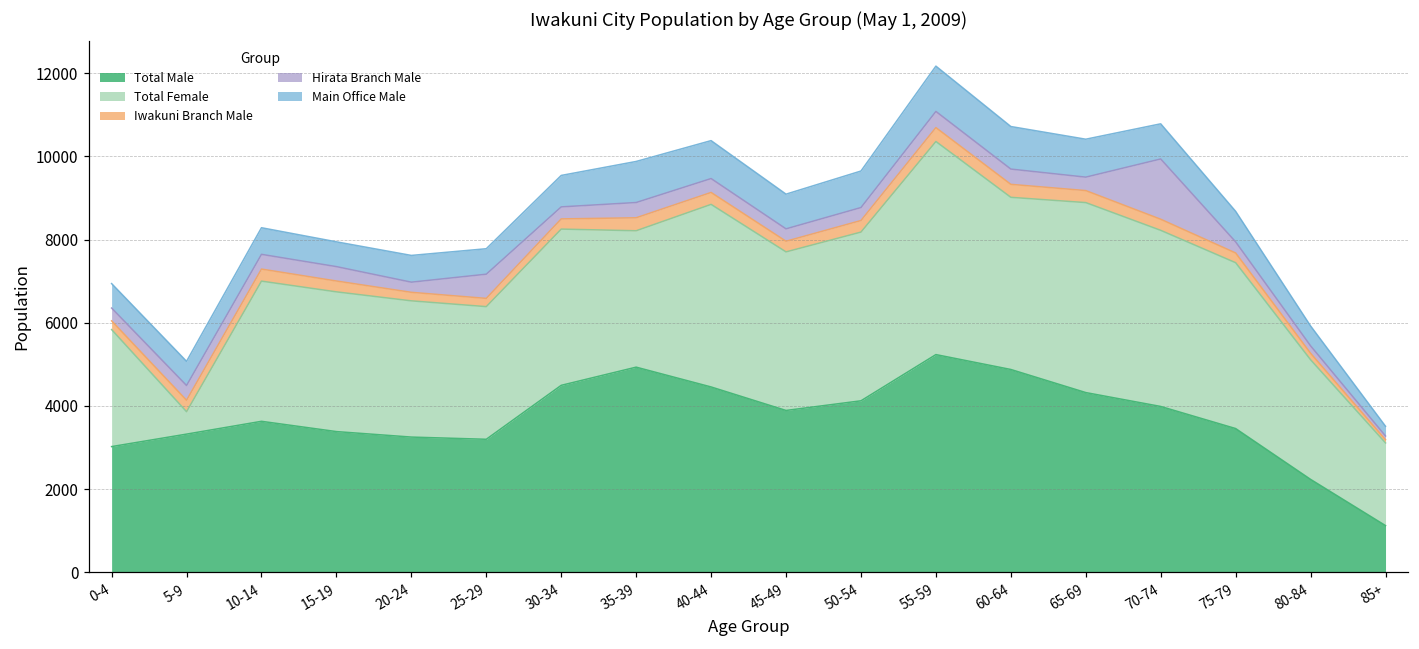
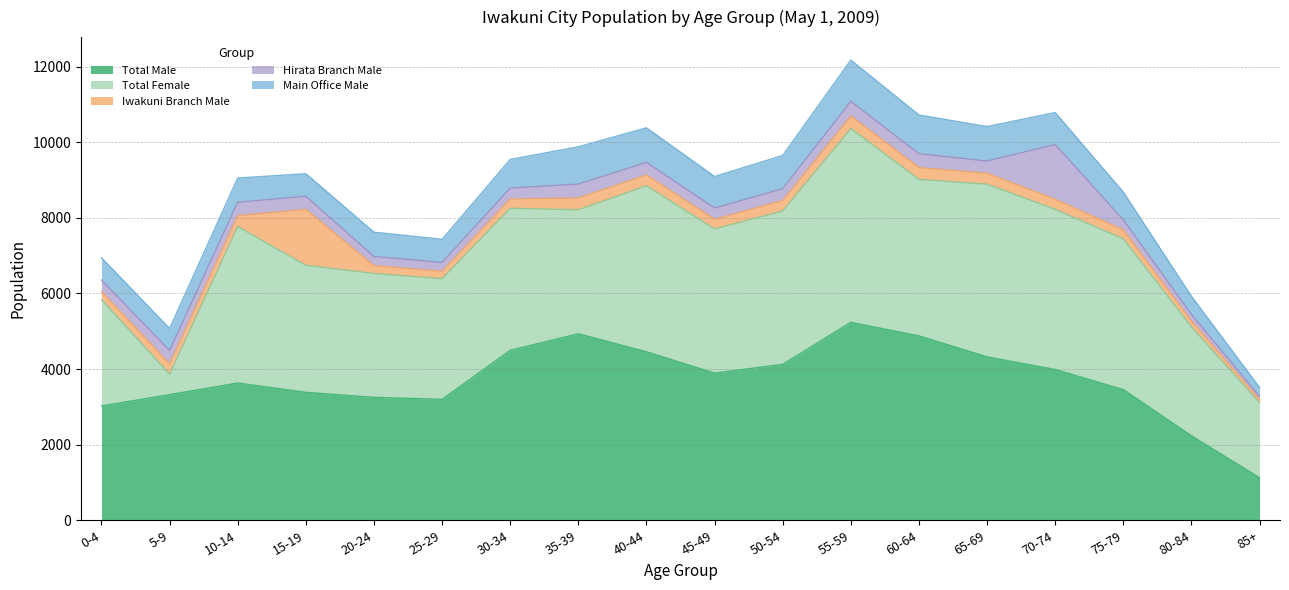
  {
    "Total Male": {
      "0-4": 3000,
      "5-9": 3300,
      "10-14": 3600,
      "15-19": 3400,
      "20-24": 3300,
      "25-29": 3200,
      "30-34": 4500,
      "35-39": 4900,
      "40-44": 4500,
      "45-49": 3900,
      "50-54": 4100,
      "55-59": 5200,
      "60-64": 4900,
      "65-69": 4300,
      "70-74": 4000,
      "75-79": 3500,
      "80-84": 2200,
      "85+": 1100
    },
    "Total Female": {
      "0-4": 2800,
      "5-9": 500,
-     "10-14": 3400,
+     "10-14": 4100,
      "15-19": 3400,
      "20-24": 3300,
      "25-29": 3200,
      "30-34": 3800,
      "35-39": 3300,
      "40-44": 4400,
      "45-49": 3800,
      "50-54": 4100,
      "55-59": 5100,
      "60-64": 4100,
      "65-69": 4600,
      "70-74": 4200,
      "75-79": 4000,
      "80-84": 2900,
      "85+": 2000
    },
    "Iwakuni Branch Male": {
      "0-4": 200,
      "5-9": 300,
      "10-14": 300,
-     "15-19": 300,
+     "15-19": 1500,
      "20-24": 200,
      "25-29": 200,
      "30-34": 200,
      "35-39": 300,
      "40-44": 300,
      "45-49": 300,
      "50-54": 300,
      "55-59": 300,
      "60-64": 300,
      "65-69": 300,
      "70-74": 300,
      "75-79": 200,
      "80-84": 200,
      "85+": 100
    },
    "Hirata Branch Male": {
      "0-4": 300,
      "5-9": 400,
      "10-14": 400,
      "15-19": 300,
      "20-24": 200,
-     "25-29": 600,
+     "25-29": 200,
      "30-34": 300,
      "35-39": 400,
      "40-44": 300,
      "45-49": 300,
      "50-54": 300,
      "55-59": 400,
      "60-64": 400,
      "65-69": 300,
      "70-74": 1400,
      "75-79": 300,
      "80-84": 200,
      "85+": 100
    },
    "Main Office Male": {
      "0-4": 600,
      "5-9": 600,
      "10-14": 600,
      "15-19": 600,
      "20-24": 600,
      "25-29": 600,
      "30-34": 800,
      "35-39": 1000,
      "40-44": 900,
      "45-49": 800,
      "50-54": 900,
      "55-59": 1100,
      "60-64": 1000,
      "65-69": 900,
      "70-74": 800,
      "75-79": 700,
      "80-84": 500,
      "85+": 200
    }
  }
